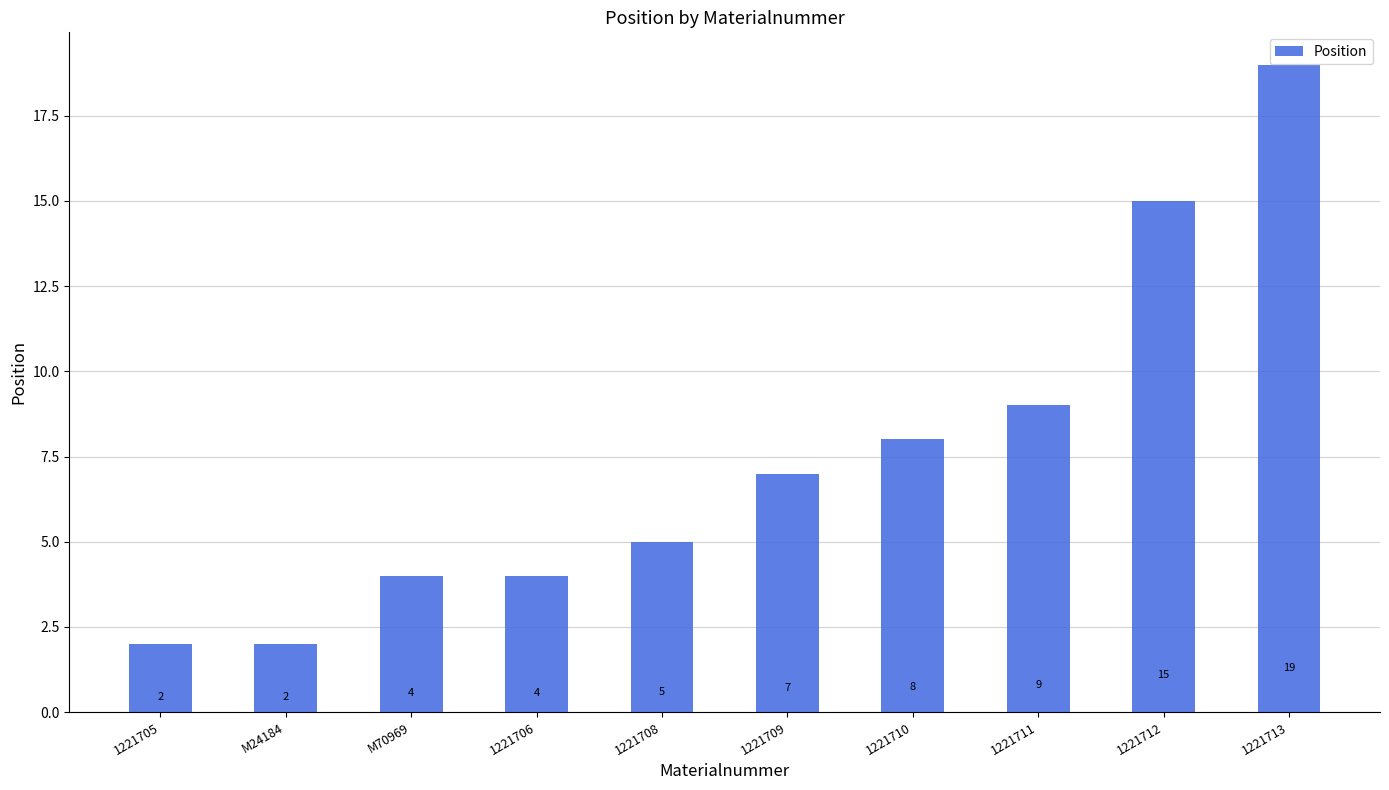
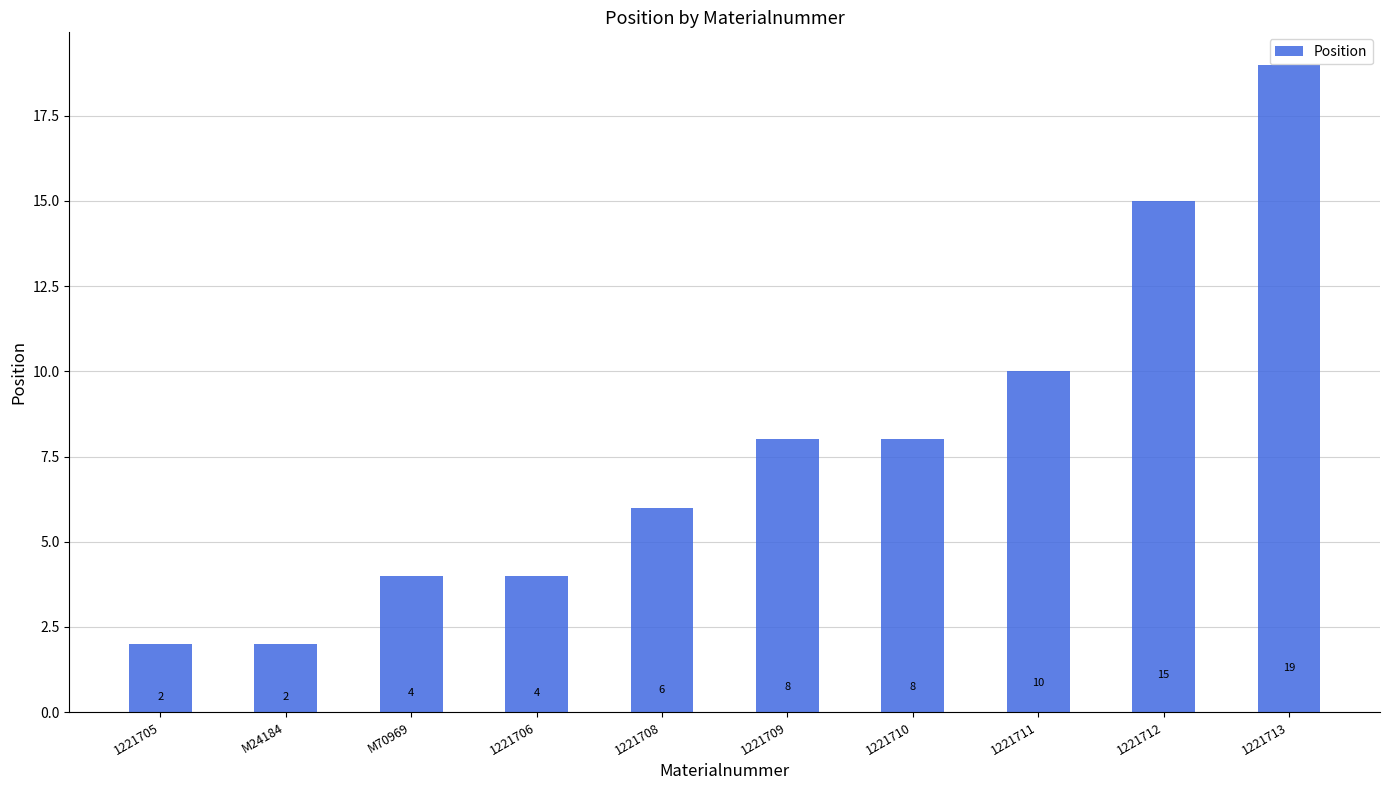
  {
    "1221705": 2,
    "M24184": 2,
    "M70969": 4,
    "1221706": 4,
-   "1221708": 5,
-   "1221709": 7,
+   "1221708": 6,
+   "1221709": 8,
    "1221710": 8,
-   "1221711": 9,
+   "1221711": 10,
    "1221712": 15,
    "1221713": 19
  }
